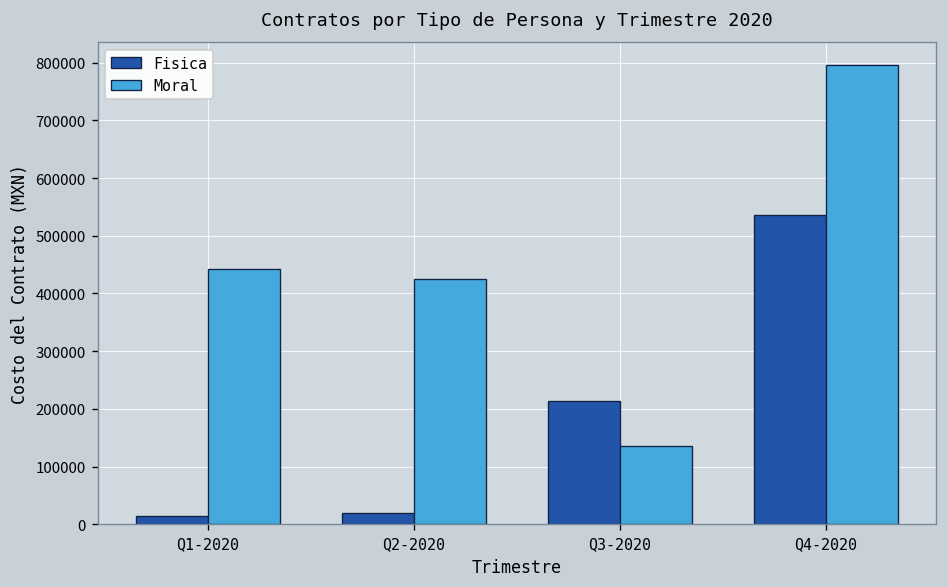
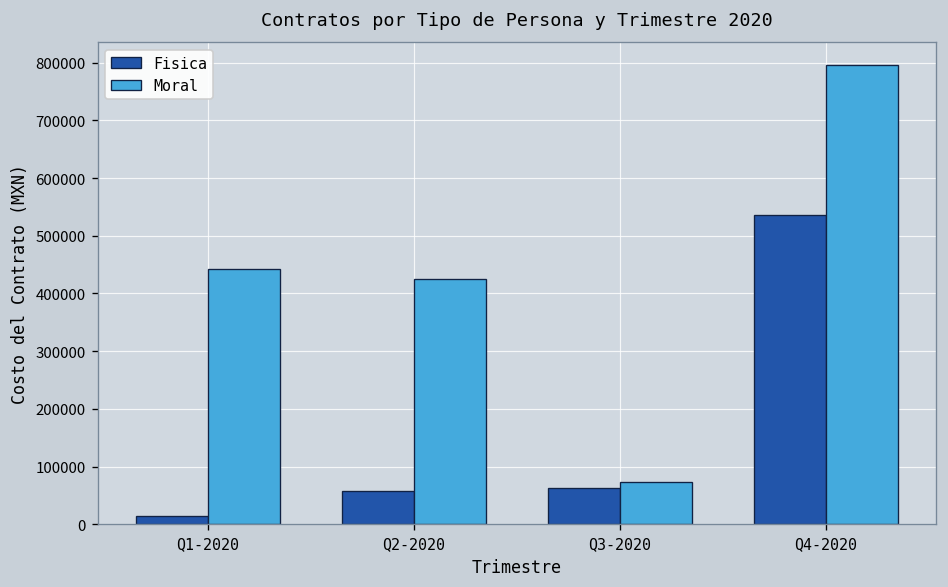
  {
    "Fisica": {
      "Q1-2020": 10000,
-     "Q2-2020": 20000,
-     "Q3-2020": 210000,
+     "Q2-2020": 60000,
+     "Q3-2020": 60000,
      "Q4-2020": 540000
    },
    "Moral": {
      "Q1-2020": 440000,
      "Q2-2020": 430000,
-     "Q3-2020": 140000,
+     "Q3-2020": 70000,
      "Q4-2020": 800000
    }
  }
